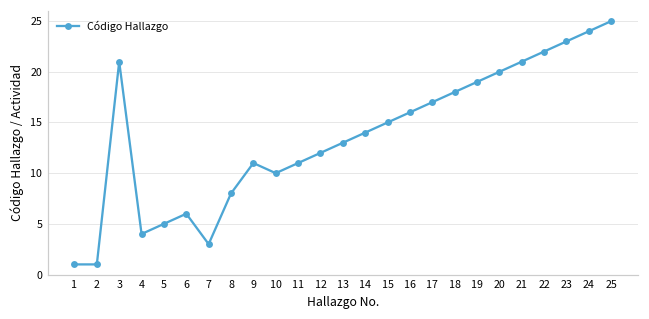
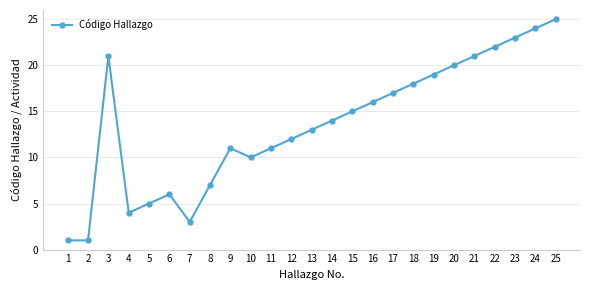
  {
    "1": 1,
    "2": 1,
    "3": 21,
    "4": 4,
    "5": 5,
    "6": 6,
    "7": 3,
-   "8": 8,
+   "8": 7,
    "9": 11,
    "10": 10,
    "11": 11,
    "12": 12,
    "13": 13,
    "14": 14,
    "15": 15,
    "16": 16,
    "17": 17,
    "18": 18,
    "19": 19,
    "20": 20,
    "21": 21,
    "22": 22,
    "23": 23,
    "24": 24,
    "25": 25
  }
